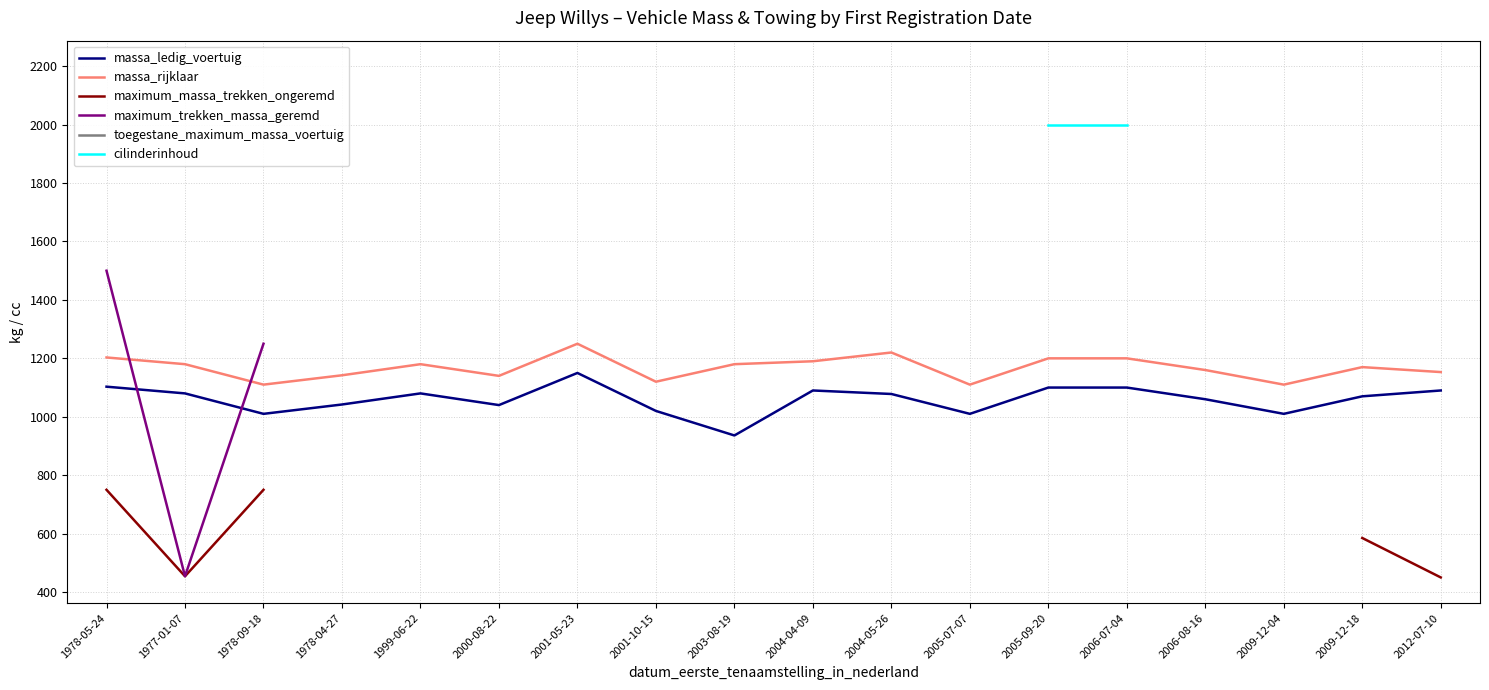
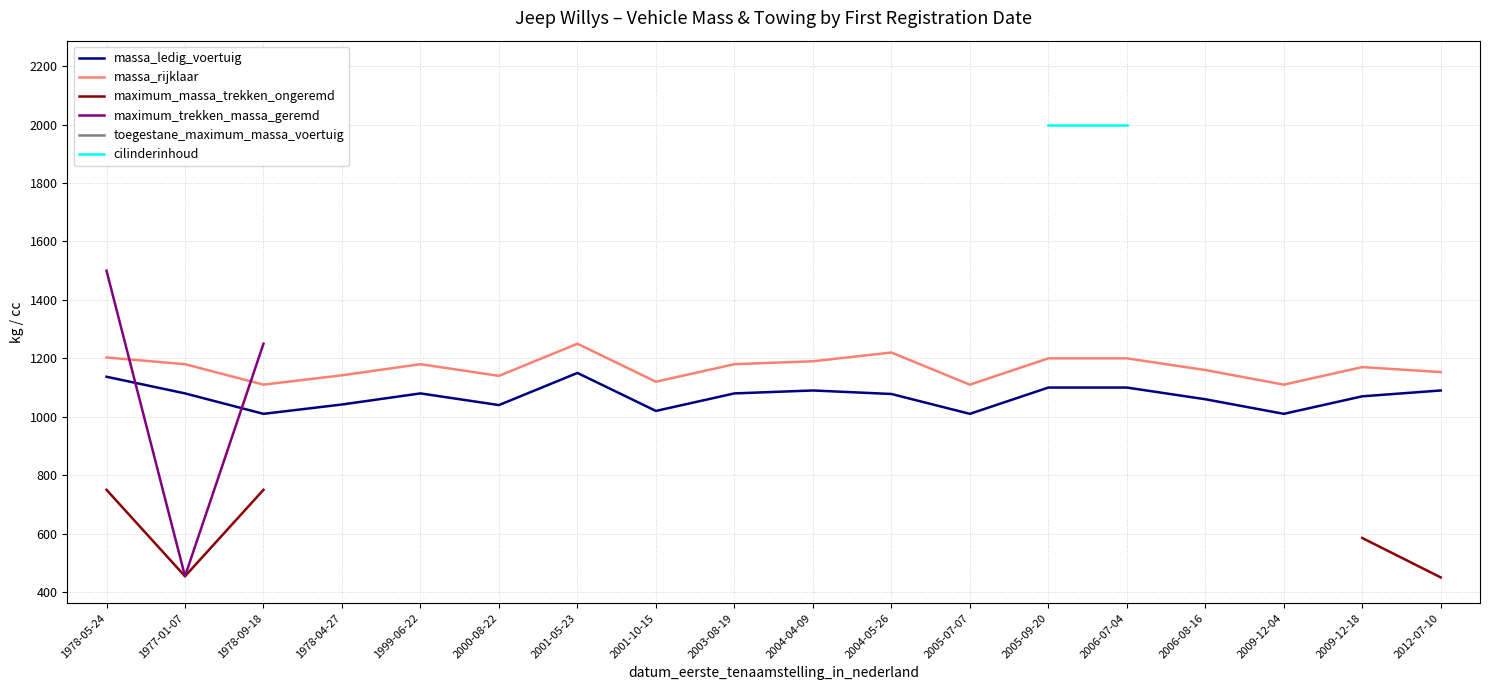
  {
    "massa_ledig_voertuig": {
-     "1978-05-24": 1100,
+     "1978-05-24": 1140,
      "1977-01-07": 1080,
      "1978-09-18": 1010,
      "1978-04-27": 1040,
      "1999-06-22": 1080,
      "2000-08-22": 1040,
      "2001-05-23": 1150,
      "2001-10-15": 1020,
-     "2003-08-19": 940,
+     "2003-08-19": 1080,
      "2004-04-09": 1090,
      "2004-05-26": 1080,
      "2005-07-07": 1010,
      "2005-09-20": 1100,
      "2006-07-04": 1100,
      "2006-08-16": 1060,
      "2009-12-04": 1010,
      "2009-12-18": 1070,
      "2012-07-10": 1090
    },
    "massa_rijklaar": {
      "1978-05-24": 1200,
      "1977-01-07": 1180,
      "1978-09-18": 1110,
      "1978-04-27": 1140,
      "1999-06-22": 1180,
      "2000-08-22": 1140,
      "2001-05-23": 1250,
      "2001-10-15": 1120,
      "2003-08-19": 1180,
      "2004-04-09": 1190,
      "2004-05-26": 1220,
      "2005-07-07": 1110,
      "2005-09-20": 1200,
      "2006-07-04": 1200,
      "2006-08-16": 1160,
      "2009-12-04": 1110,
      "2009-12-18": 1170,
      "2012-07-10": 1150
    },
    "maximum_massa_trekken_ongeremd": {
      "1978-05-24": 750,
      "1978-09-18": 750,
      "1999-06-22": 750,
      "2009-12-18": 590
    },
    "maximum_trekken_massa_geremd": {
      "1978-05-24": 1500,
      "1978-09-18": 1250,
      "1999-06-22": 1500
    },
    "toegestane_maximum_massa_voertuig": {
      "2004-05-26": 1330,
      "2005-09-20": 1360
    },
    "cilinderinhoud": {
      "2005-09-20": 2000,
      "2006-07-04": 2000,
      "2009-12-04": 2100,
      "2012-07-10": 2200
    }
  }
